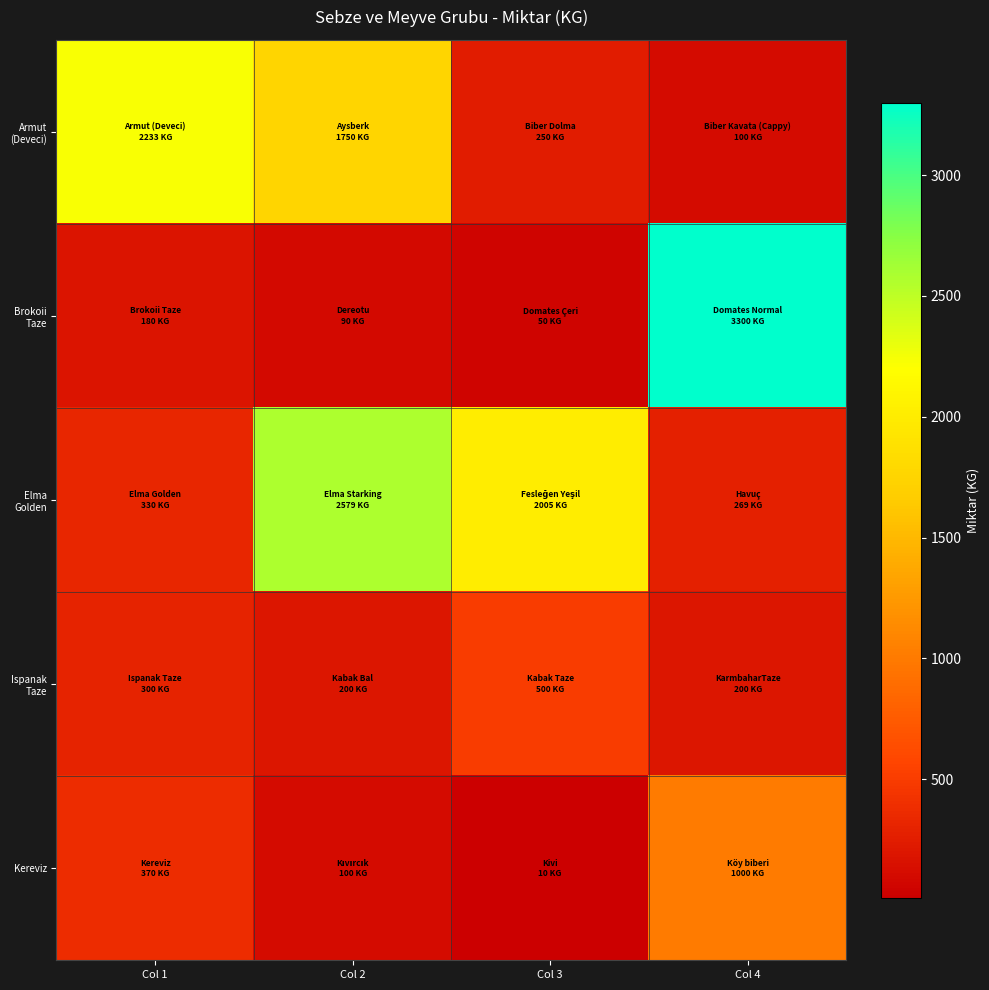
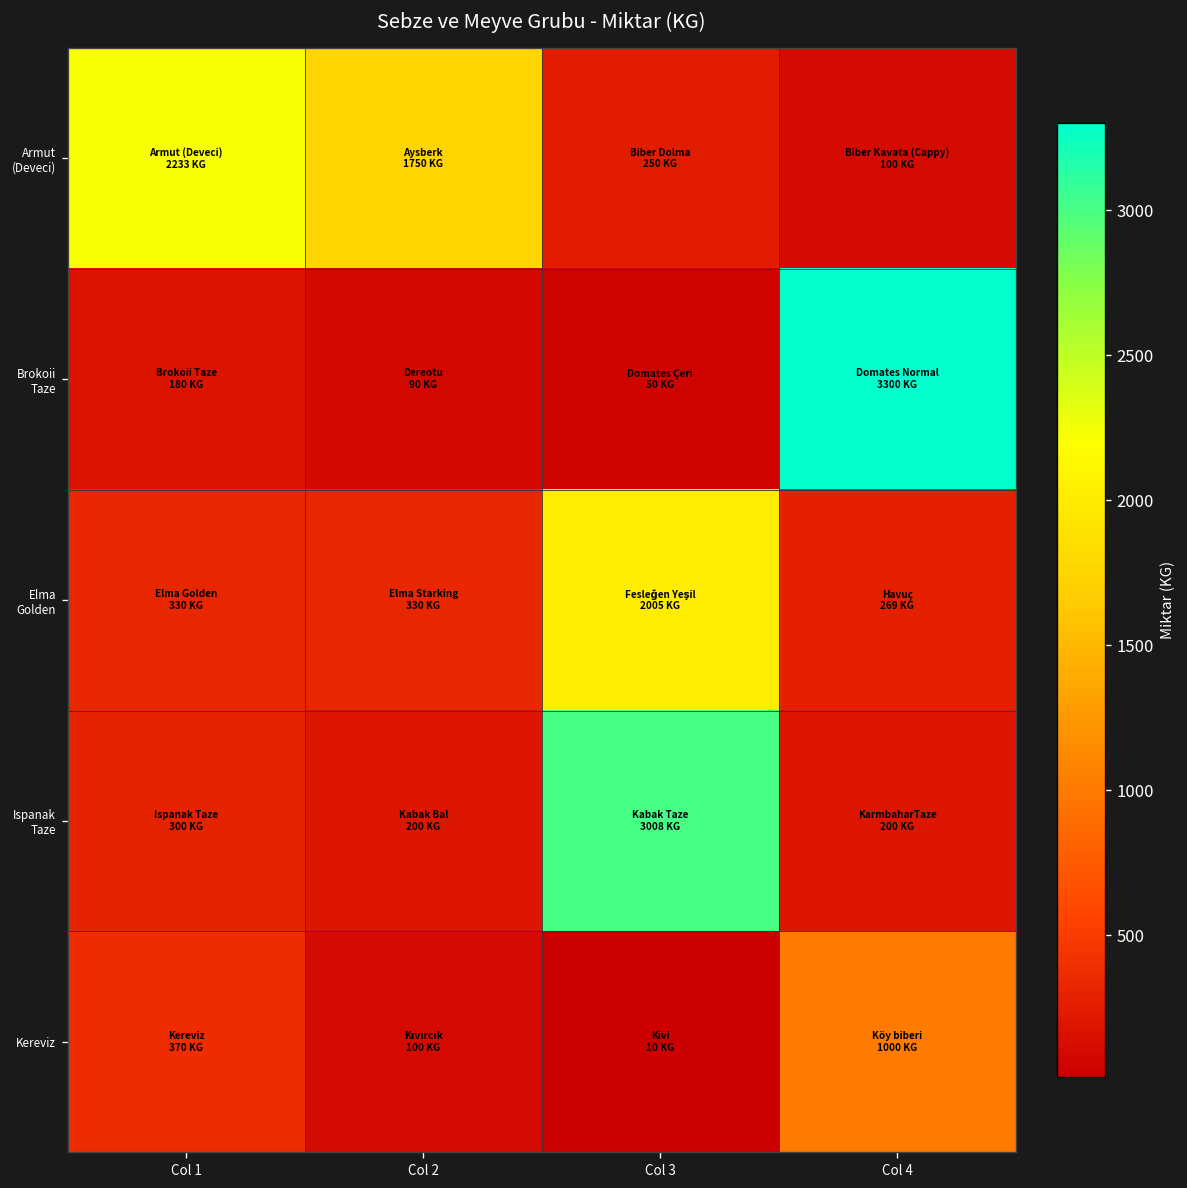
  {
    "Armut (Deveci)": {
      "Col 1": 2233,
      "Col 2": 1750,
      "Col 3": 250,
      "Col 4": 100
    },
    "Brokoii Taze": {
      "Col 1": 180,
      "Col 2": 90,
      "Col 3": 50,
      "Col 4": 3300
    },
    "Elma Golden": {
      "Col 1": 330,
-     "Col 2": 2579,
+     "Col 2": 330,
      "Col 3": 2005,
      "Col 4": 269
    },
    "Ispanak Taze": {
      "Col 1": 300,
      "Col 2": 200,
-     "Col 3": 500,
+     "Col 3": 3008,
      "Col 4": 200
    },
    "Kereviz": {
      "Col 1": 370,
      "Col 2": 100,
      "Col 3": 10,
      "Col 4": 1000
    }
  }
